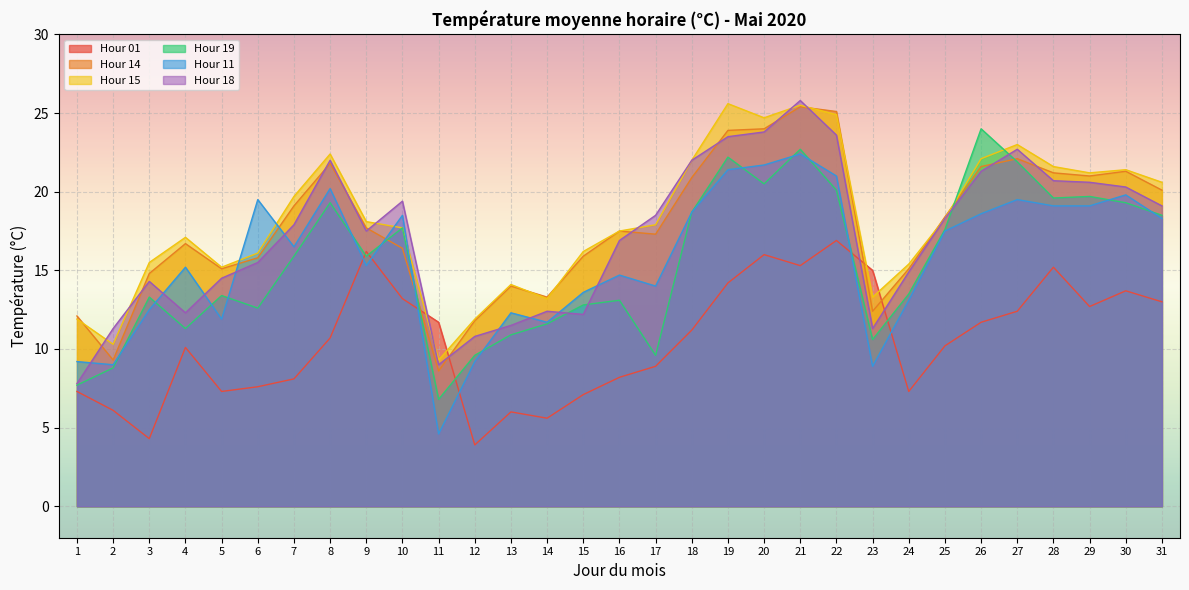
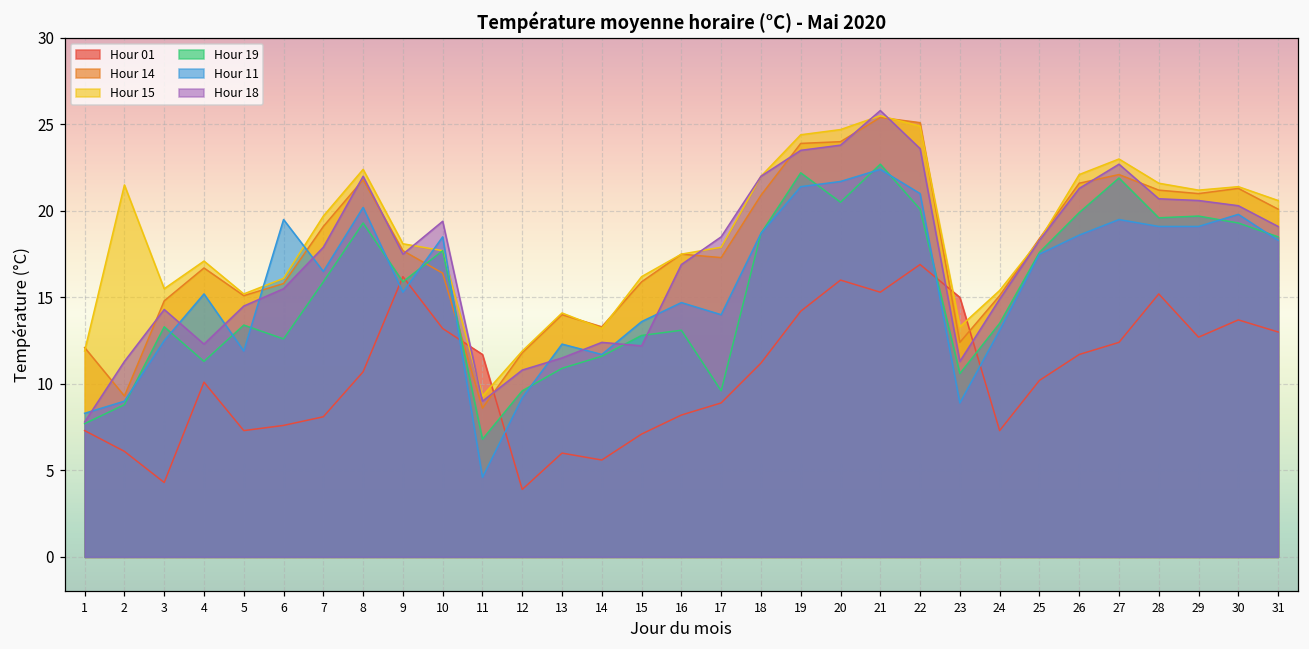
  {
    "Hour 15": {
      "1": 11.9,
-     "2": 10.3,
+     "2": 21.5,
      "3": 15.5,
      "4": 17.1,
      "6": 16.1,
      "7": 19.7,
      "8": 22.4,
      "9": 18.1,
      "11": 9.3,
      "15": 16.2,
      "17": 17.9,
-     "19": 25.6,
+     "19": 24.4,
      "20": 24.7,
      "22": 24.9,
      "23": 13.3,
      "24": 15.4,
      "26": 22.1,
      "27": 23.0,
      "28": 21.6,
      "29": 21.2,
      "31": 20.6
    },
    "Hour 19": {
      "2": 8.8,
      "3": 13.3,
      "4": 11.3,
      "5": 13.4,
      "6": 12.6,
      "7": 15.9,
      "8": 19.3,
      "9": 15.9,
      "11": 6.8,
      "12": 9.6,
      "13": 10.9,
      "15": 12.8,
      "16": 13.1,
      "17": 9.6,
      "19": 22.2,
      "20": 20.5,
      "21": 22.7,
      "22": 20.1,
      "23": 10.6,
      "24": 13.5,
-     "26": 24.0,
+     "26": 19.9,
      "27": 21.9,
      "28": 19.6,
      "29": 19.7,
      "30": 19.3,
      "31": 18.5
    },
    "Hour 11": {
-     "1": 9.2,
+     "1": 8.3,
      "2": 9.0,
      "3": 12.5,
      "4": 15.2,
      "5": 11.9,
      "6": 19.5,
      "7": 16.5,
      "8": 20.2,
      "9": 15.3,
      "10": 18.5,
      "11": 4.6,
      "12": 9.2,
      "13": 12.3,
      "15": 13.6,
      "16": 14.7,
      "17": 14.0,
      "19": 21.4,
      "20": 21.7,
      "21": 22.4,
      "22": 21.0,
      "23": 8.9,
      "24": 13.1,
      "26": 18.6,
      "27": 19.5,
      "28": 19.1,
      "29": 19.1,
      "30": 19.8,
      "31": 18.3
    },
    "Hour 18": {
      "2": 11.3,
      "3": 14.3,
      "4": 12.3,
      "5": 14.5,
      "6": 15.5,
      "7": 17.9,
      "8": 22.0,
      "9": 17.5,
      "10": 19.4,
      "11": 9.0,
      "12": 10.8,
      "13": 11.5,
      "14": 12.4,
      "15": 12.2,
      "16": 16.9,
      "17": 18.5,
      "19": 23.5,
      "20": 23.8,
      "21": 25.8,
      "22": 23.6,
      "23": 11.3,
      "24": 14.9,
      "26": 21.3,
      "27": 22.7,
      "28": 20.7,
      "29": 20.6,
      "30": 20.3,
      "31": 19.1
    }
  }
